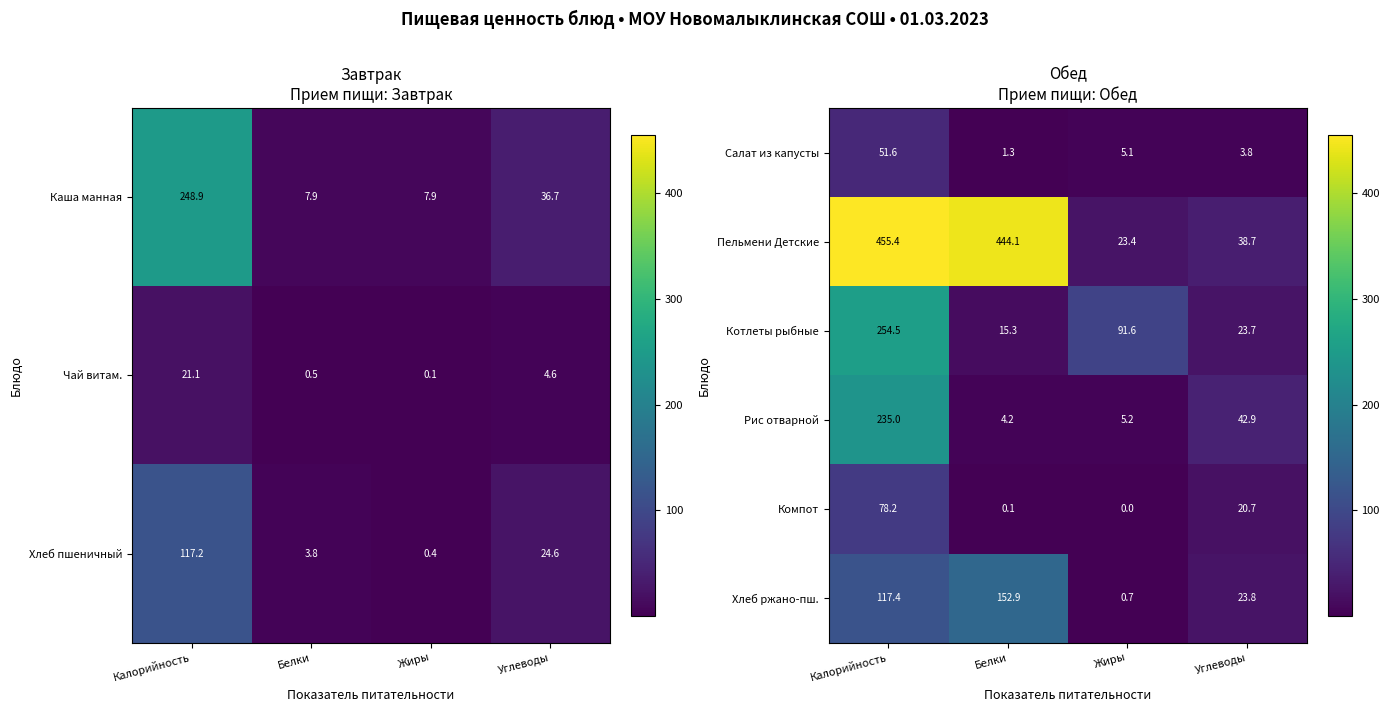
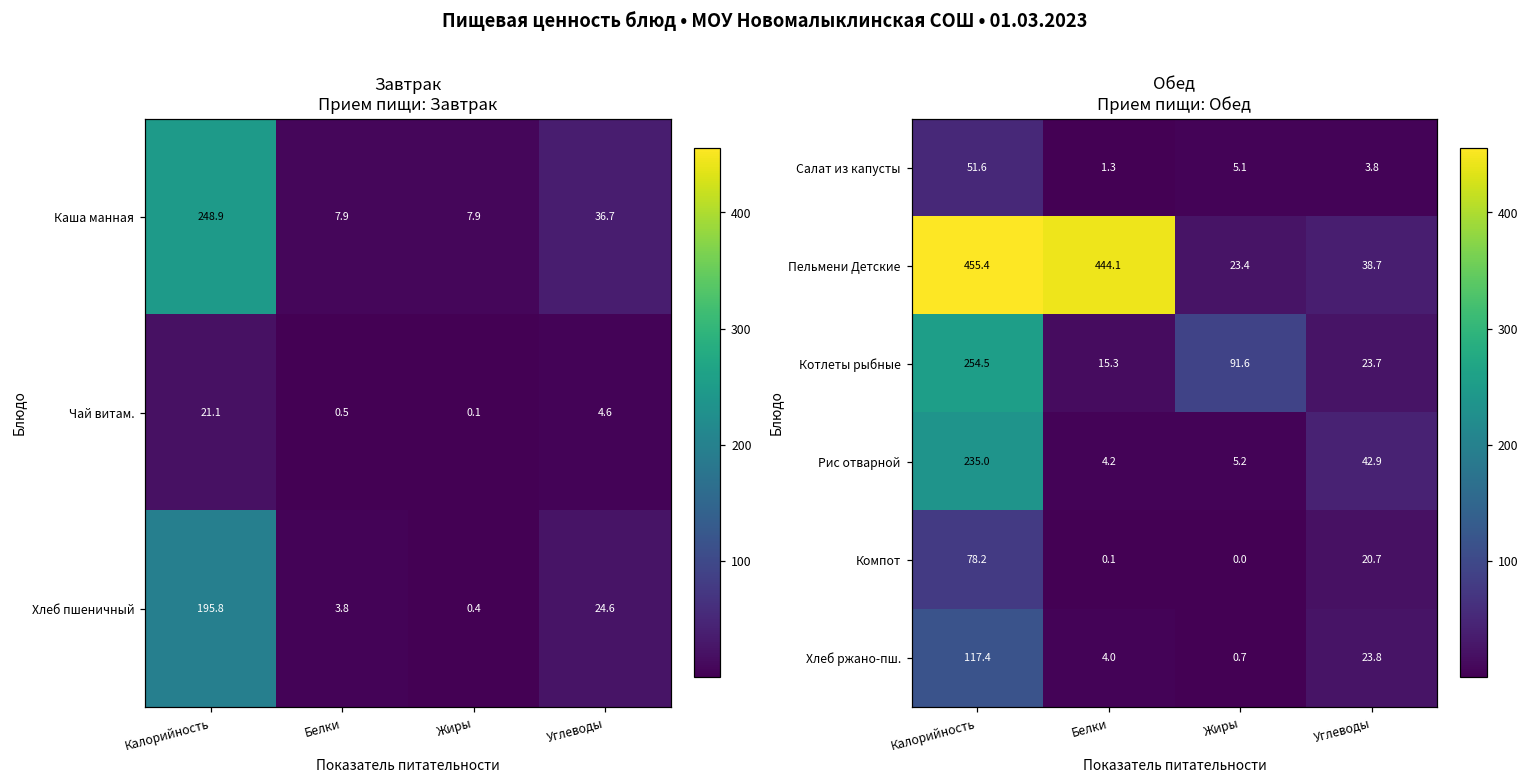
  {
    "Завтрак Прием пищи: Завтрак": {
      "Каша манная": {
        "Калорийность": 248.9,
        "Белки": 7.9,
        "Жиры": 7.9,
        "Углеводы": 36.7
      },
      "Чай витам.": {
        "Калорийность": 21.1,
        "Белки": 0.5,
        "Жиры": 0.1,
        "Углеводы": 4.6
      },
      "Хлеб пшеничный": {
-       "Калорийность": 117.2,
+       "Калорийность": 195.8,
        "Белки": 3.8,
        "Жиры": 0.4,
        "Углеводы": 24.6
      }
    },
    "Обед Прием пищи: Обед": {
      "Салат из капусты": {
        "Калорийность": 51.6,
        "Белки": 1.3,
        "Жиры": 5.1,
        "Углеводы": 3.8
      },
      "Пельмени Детские": {
        "Калорийность": 455.4,
        "Белки": 444.1,
        "Жиры": 23.4,
        "Углеводы": 38.7
      },
      "Котлеты рыбные": {
        "Калорийность": 254.5,
        "Белки": 15.3,
        "Жиры": 91.6,
        "Углеводы": 23.7
      },
      "Рис отварной": {
        "Калорийность": 235.0,
        "Белки": 4.2,
        "Жиры": 5.2,
        "Углеводы": 42.9
      },
      "Компот": {
        "Калорийность": 78.2,
        "Белки": 0.1,
        "Жиры": 0.0,
        "Углеводы": 20.7
      },
      "Хлеб ржано-пш.": {
        "Калорийность": 117.4,
-       "Белки": 152.9,
+       "Белки": 4.0,
        "Жиры": 0.7,
        "Углеводы": 23.8
      }
    }
  }
